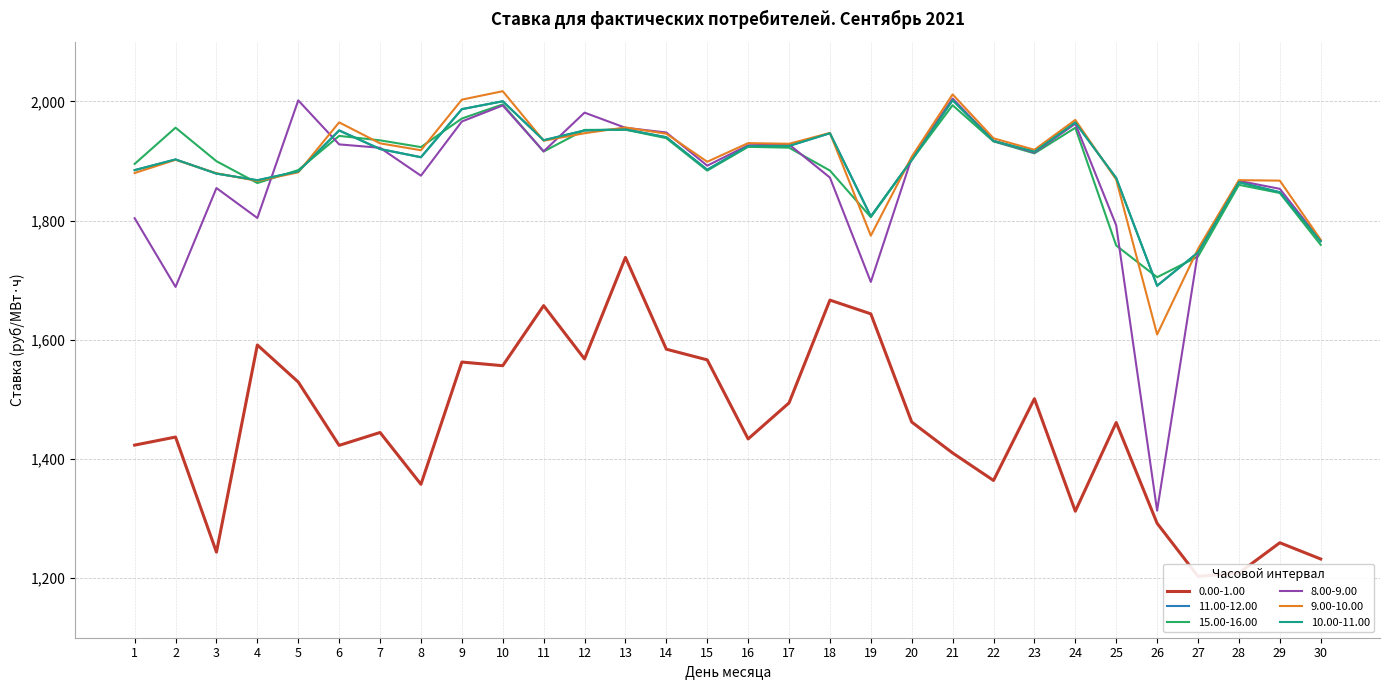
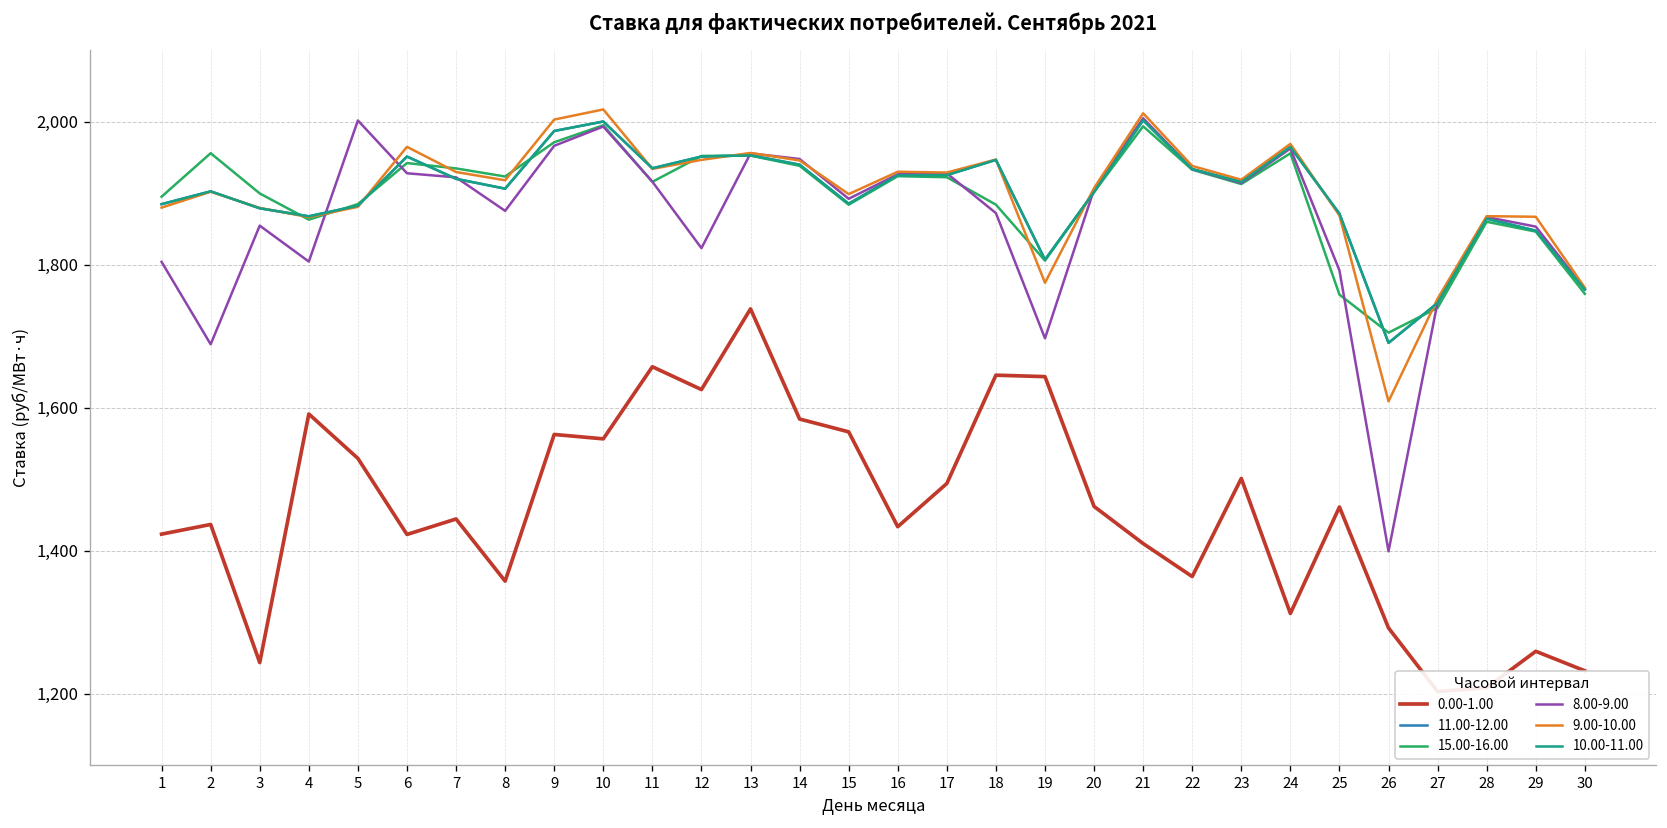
  {
    "0.00-1.00": {
      "1": "1,420",
      "2": "1,440",
      "3": "1,240",
      "4": "1,590",
      "5": "1,530",
      "6": "1,420",
      "7": "1,440",
      "8": "1,360",
      "9": "1,560",
      "10": "1,560",
      "11": "1,660",
-     "12": "1,570",
+     "12": "1,630",
      "13": "1,740",
      "14": "1,580",
      "15": "1,570",
      "16": "1,430",
      "17": "1,490",
-     "18": "1,670",
+     "18": "1,650",
      "19": "1,640",
      "20": "1,460",
      "21": "1,410",
      "22": "1,360",
      "23": "1,500",
      "24": "1,310",
      "25": "1,460",
      "26": "1,290",
      "29": "1,260",
      "30": "1,230"
    },
    "8.00-9.00": {
      "1": "1,800",
      "2": "1,690",
      "3": "1,850",
      "4": "1,800",
      "5": "2,000",
      "6": "1,930",
      "8": "1,880",
      "9": "1,970",
-     "12": "1,980",
+     "12": "1,820",
      "15": "1,890",
      "18": "1,870",
      "19": "1,700",
      "25": "1,790",
-     "26": "1,310",
+     "26": "1,400",
      "29": "1,850"
    },
    "9.00-10.00": {
      "1": "1,880",
      "6": "1,960",
      "7": "1,930",
      "8": "1,920",
      "9": "2,000",
      "10": "2,020",
      "12": "1,950",
      "15": "1,900",
      "19": "1,770",
      "21": "2,010",
      "22": "1,940",
      "24": "1,970",
      "26": "1,610",
      "27": "1,750",
      "29": "1,870"
    }
  }
